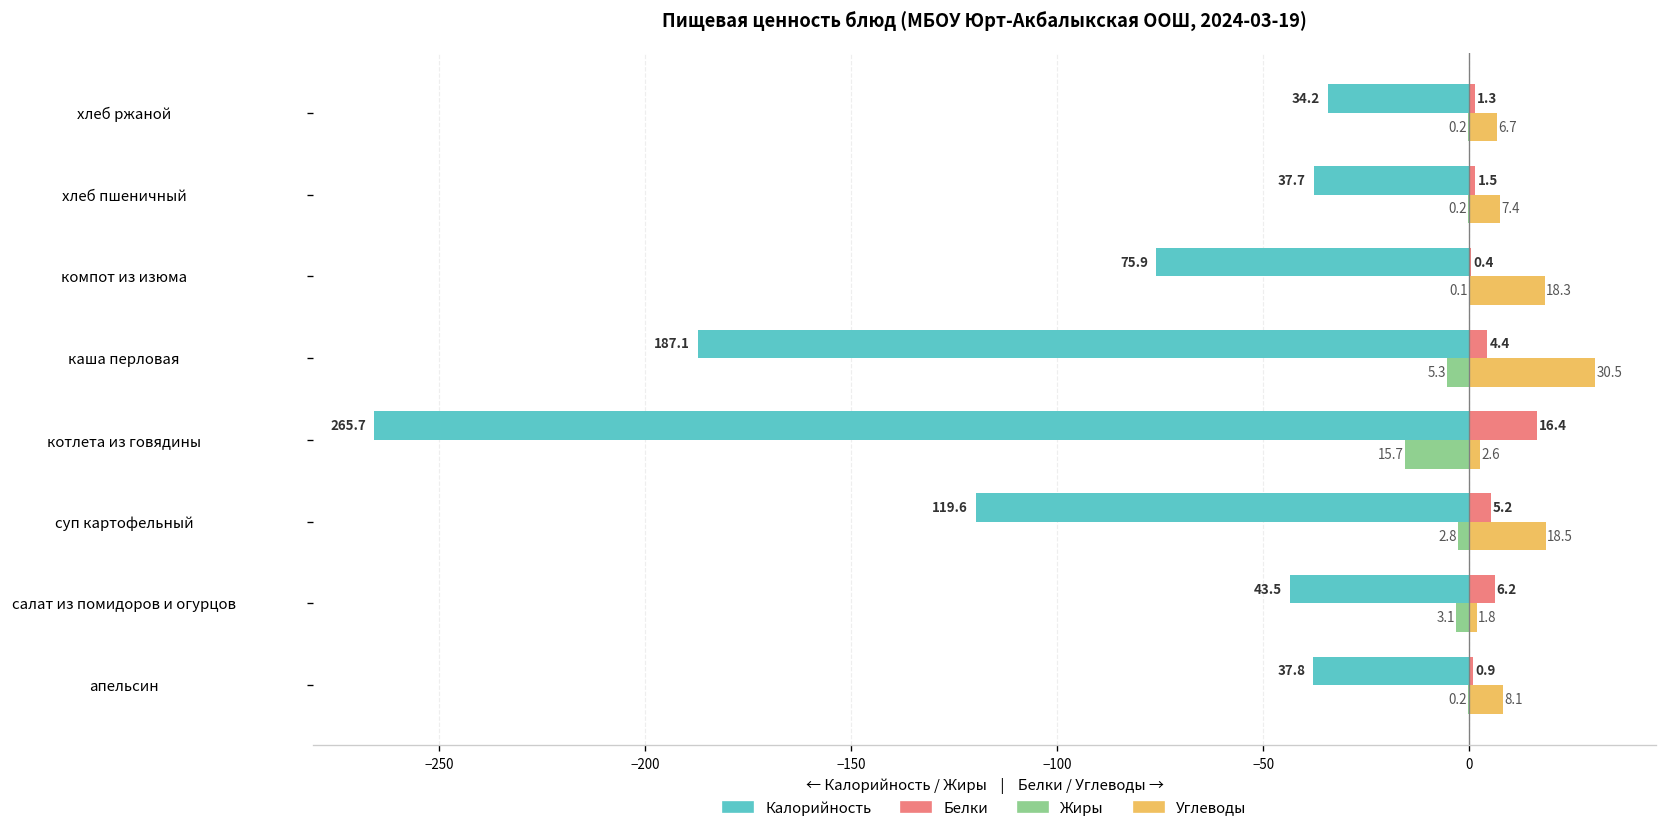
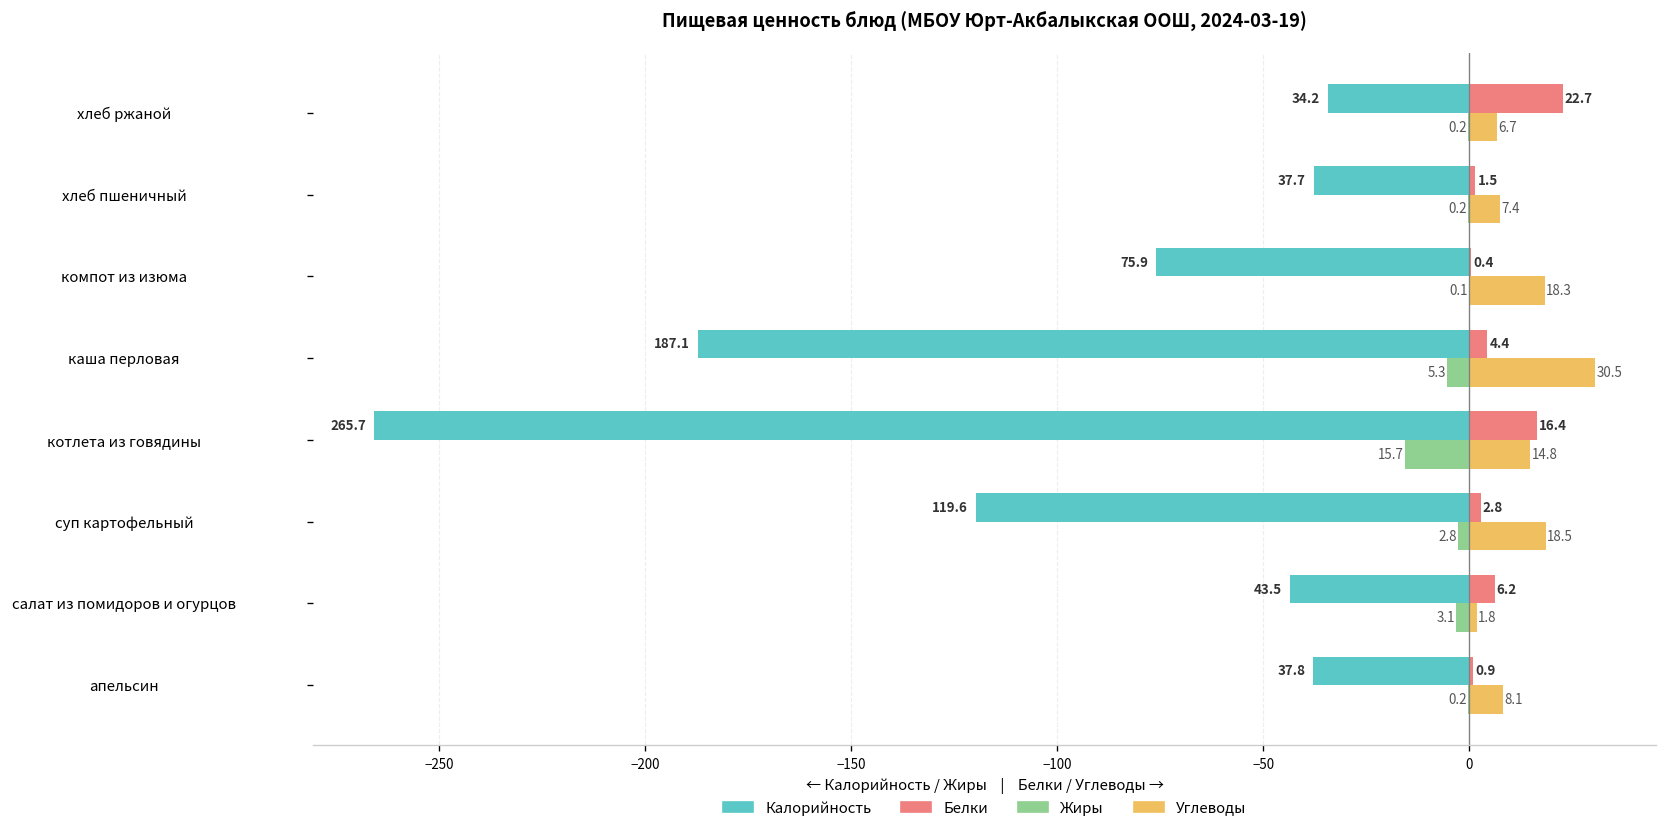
  {
    "Белки": {
-     "хлеб ржаной": 1.3,
+     "хлеб ржаной": 22.7,
      "хлеб пшеничный": 1.5,
      "компот из изюма": 0.4,
      "каша перловая": 4.4,
      "котлета из говядины": 16.4,
-     "суп картофельный": 5.2,
+     "суп картофельный": 2.8,
      "салат из помидоров и огурцов": 6.2,
      "апельсин": 0.9
    },
    "Углеводы": {
      "хлеб ржаной": 6.7,
      "хлеб пшеничный": 7.4,
      "компот из изюма": 18.3,
      "каша перловая": 30.5,
-     "котлета из говядины": 2.6,
+     "котлета из говядины": 14.8,
      "суп картофельный": 18.5,
      "салат из помидоров и огурцов": 1.8,
      "апельсин": 8.1
    }
  }
